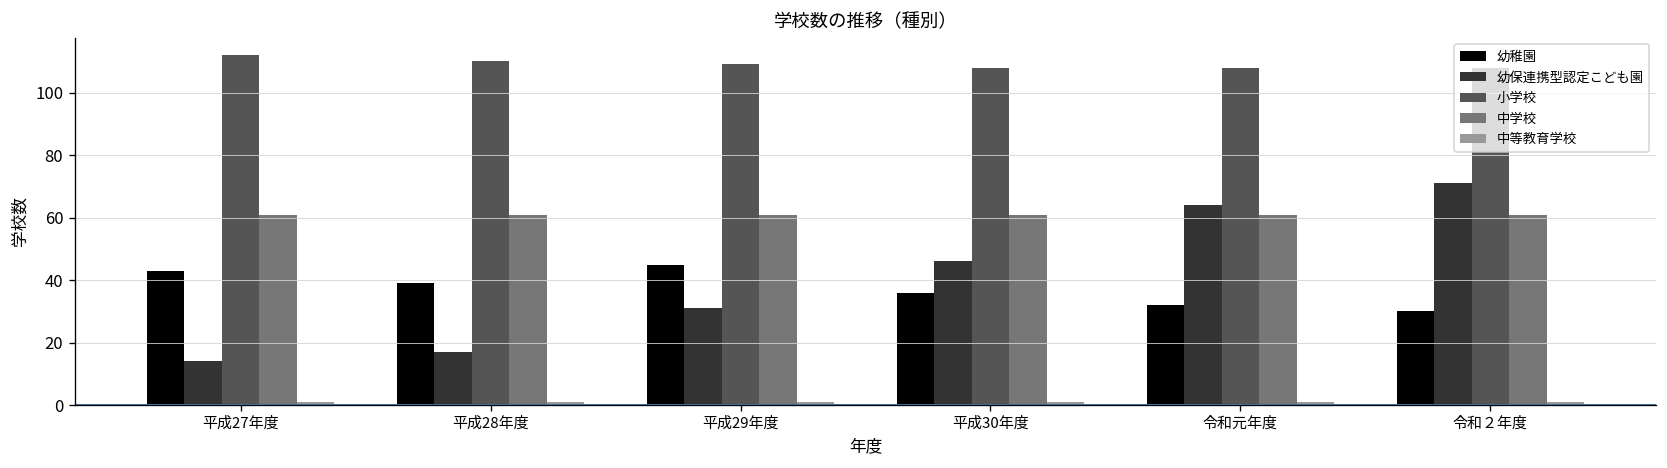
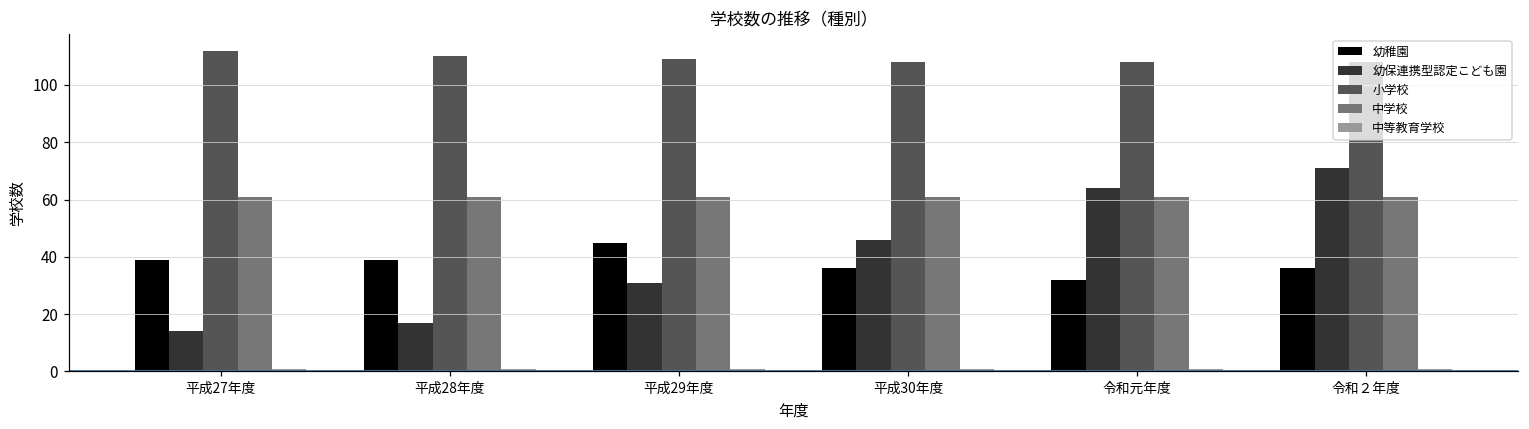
  {
    "幼稚園": {
-     "平成27年度": 43,
+     "平成27年度": 39,
      "平成28年度": 39,
      "平成29年度": 45,
      "平成30年度": 36,
      "令和元年度": 32,
-     "令和２年度": 30
+     "令和２年度": 36
    }
  }
